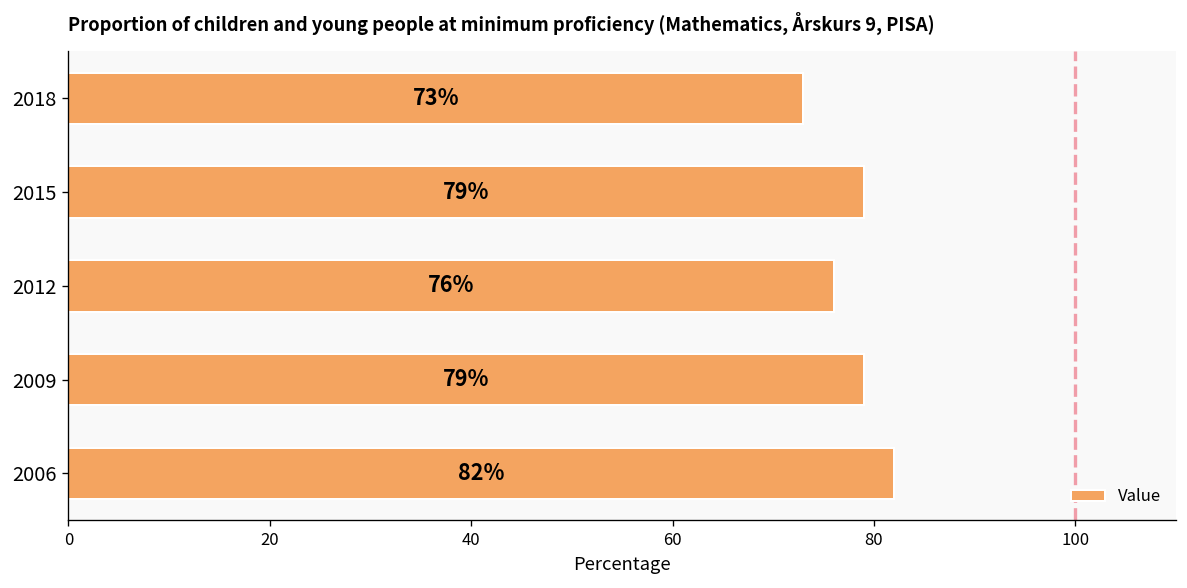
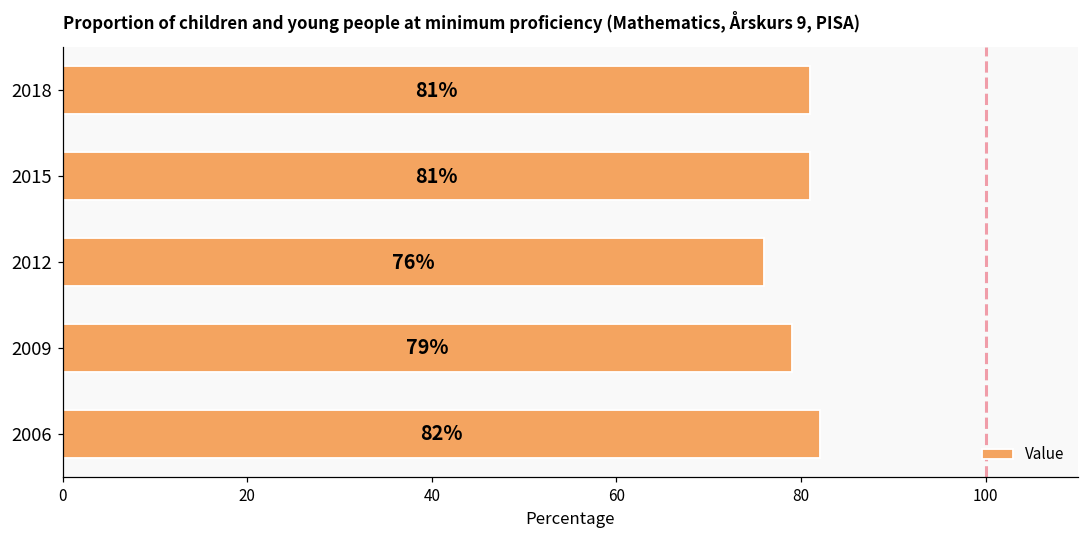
  {
-   "2018": "73%",
-   "2015": "79%",
+   "2018": "81%",
+   "2015": "81%",
    "2012": "76%",
    "2009": "79%",
    "2006": "82%"
  }
